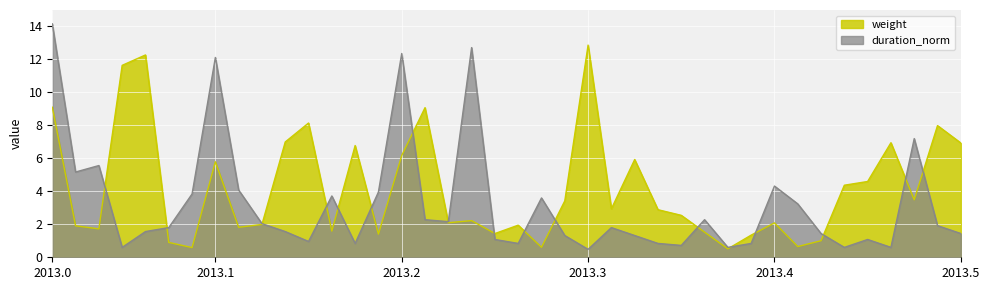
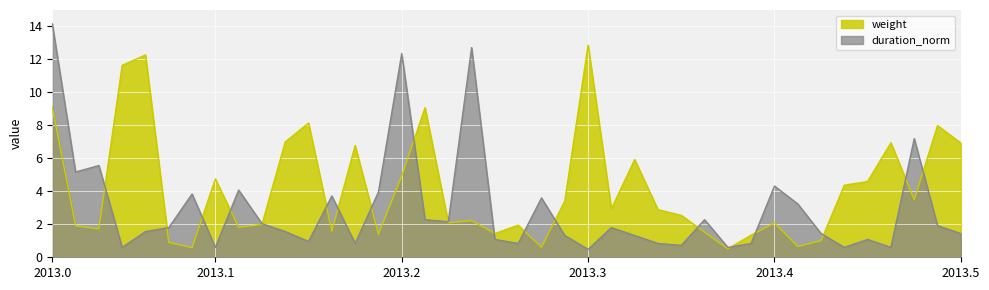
  {
    "weight": {
      "2013.0": 9.1,
-     "2013.1": 5.8,
-     "2013.2": 6.2,
+     "2013.1": 4.7,
+     "2013.2": 4.9,
      "2013.3": 12.9,
      "2013.4": 2.1,
      "2013.5": 6.9
    },
    "duration_norm": {
      "2013.0": 14.2,
-     "2013.1": 12.1,
+     "2013.1": 0.6,
      "2013.2": 12.4,
      "2013.3": 0.5,
      "2013.4": 4.3,
      "2013.5": 1.4
    }
  }
